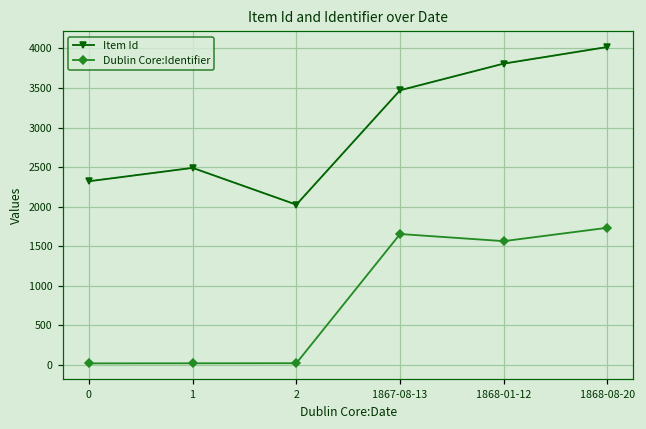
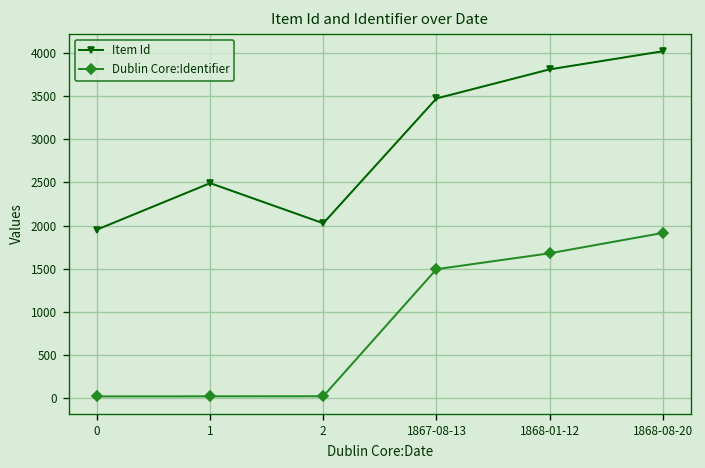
  {
    "Item Id": {
-     "0": 2300,
+     "0": 2000,
      "1": 2500,
      "2": 2000,
      "1867-08-13": 3500,
      "1868-01-12": 3800,
      "1868-08-20": 4000
    },
    "Dublin Core:Identifier": {
      "0": 0,
      "1": 0,
      "2": 0,
-     "1867-08-13": 1700,
-     "1868-01-12": 1600,
-     "1868-08-20": 1700
+     "1867-08-13": 1500,
+     "1868-01-12": 1700,
+     "1868-08-20": 1900
    }
  }
